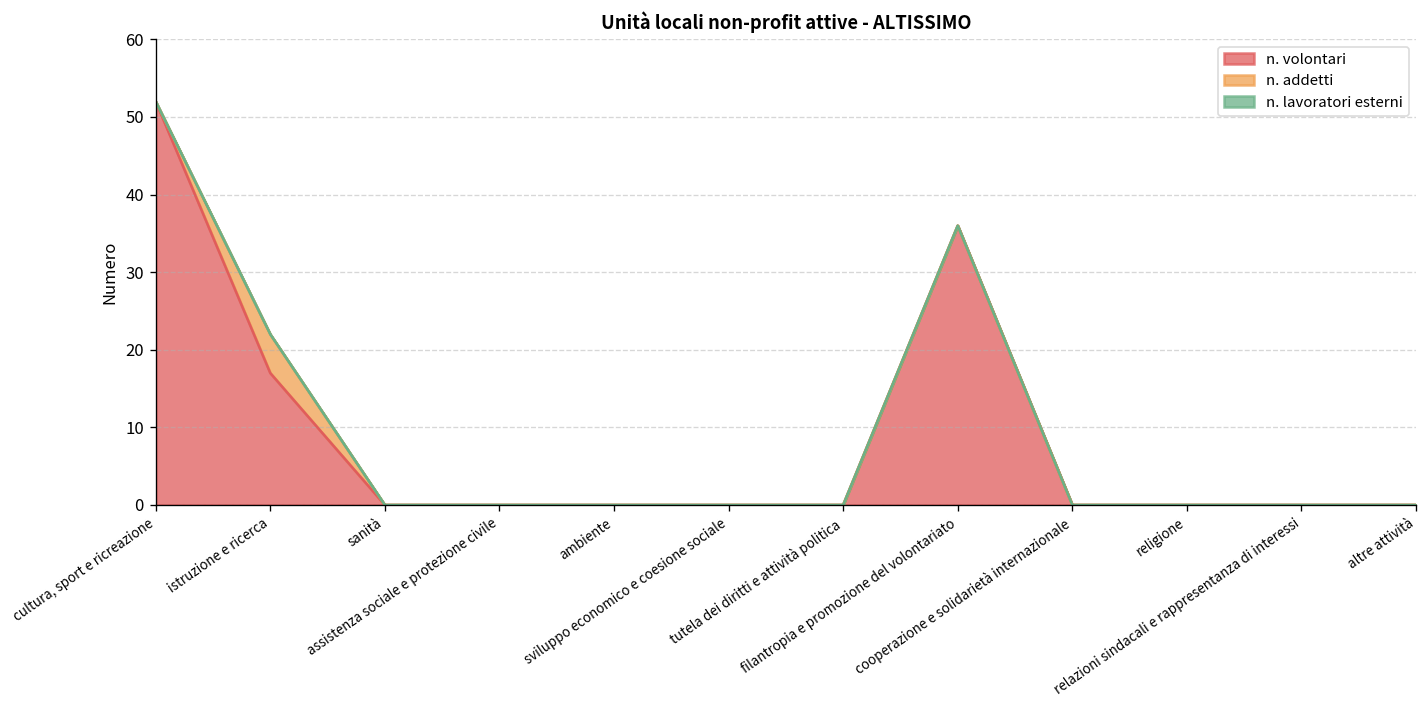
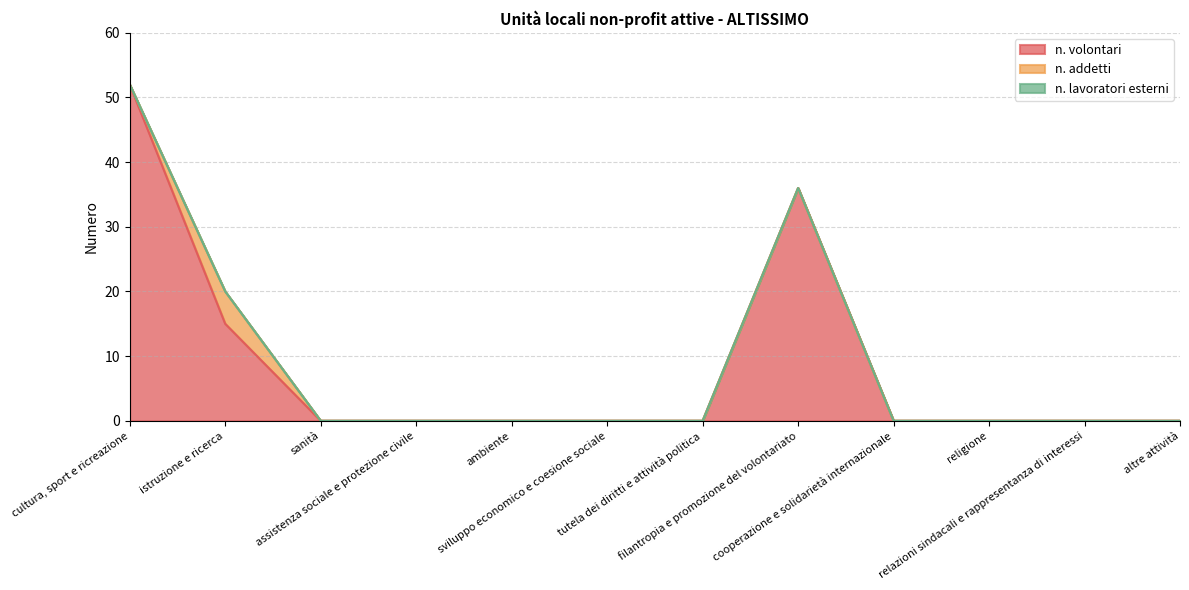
  {
    "n. volontari": {
-     "istruzione e ricerca": 17
+     "istruzione e ricerca": 15
    }
  }
